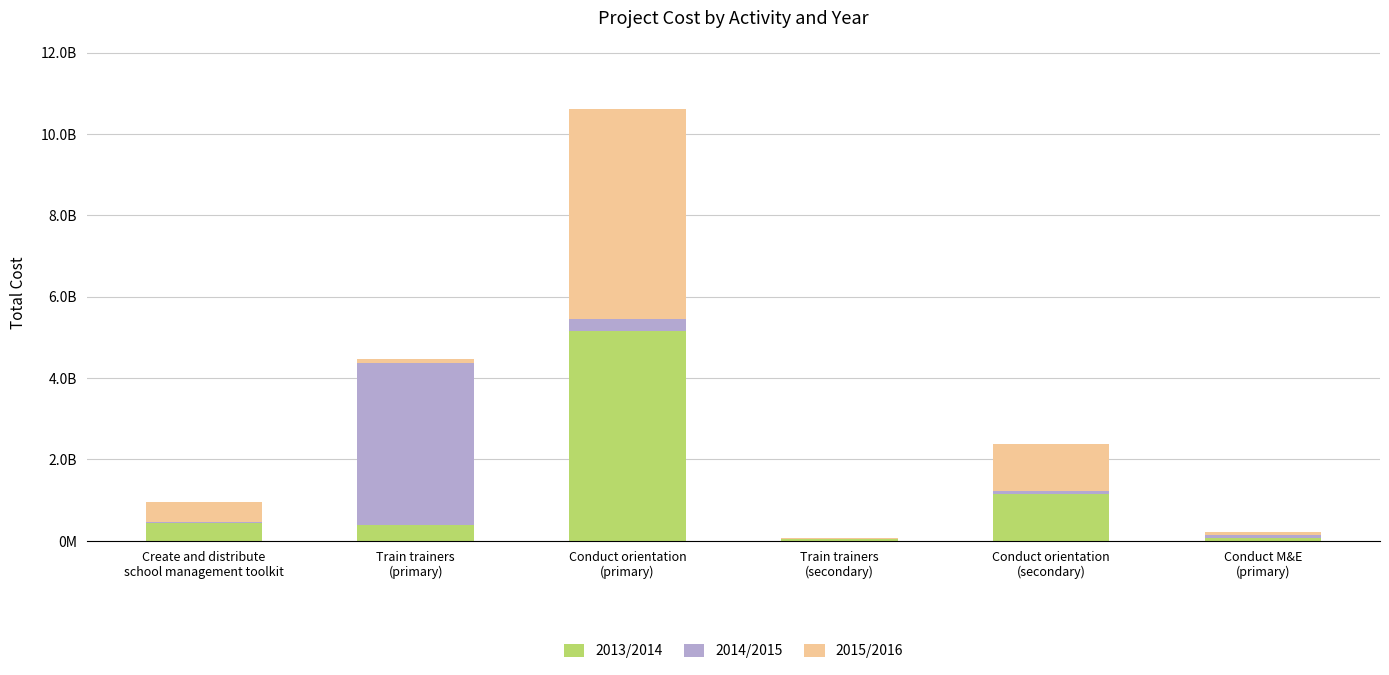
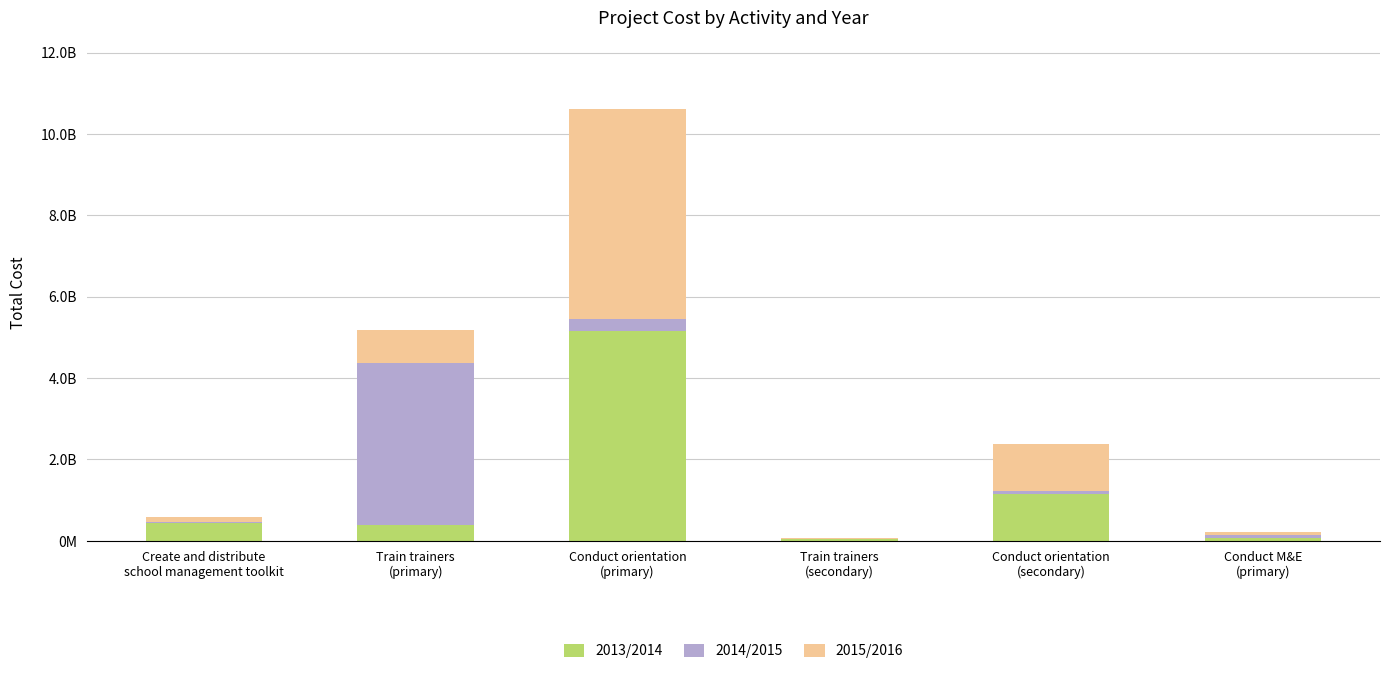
  {
    "2013/2014": {
      "Create and distribute school management toolkit": 400000000,
      "Train trainers (primary)": 400000000,
      "Conduct orientation (primary)": 5200000000,
      "Conduct orientation (secondary)": 1100000000,
      "Conduct M&E (primary)": 100000000
    },
    "2014/2015": {
      "Train trainers (primary)": 4000000000,
      "Conduct orientation (primary)": 300000000,
      "Conduct orientation (secondary)": 100000000,
      "Conduct M&E (primary)": 100000000
    },
    "2015/2016": {
-     "Create and distribute school management toolkit": 500000000,
-     "Train trainers (primary)": 100000000,
+     "Create and distribute school management toolkit": 100000000,
+     "Train trainers (primary)": 800000000,
      "Conduct orientation (primary)": 5200000000,
      "Conduct orientation (secondary)": 1100000000,
      "Conduct M&E (primary)": 100000000
    }
  }
